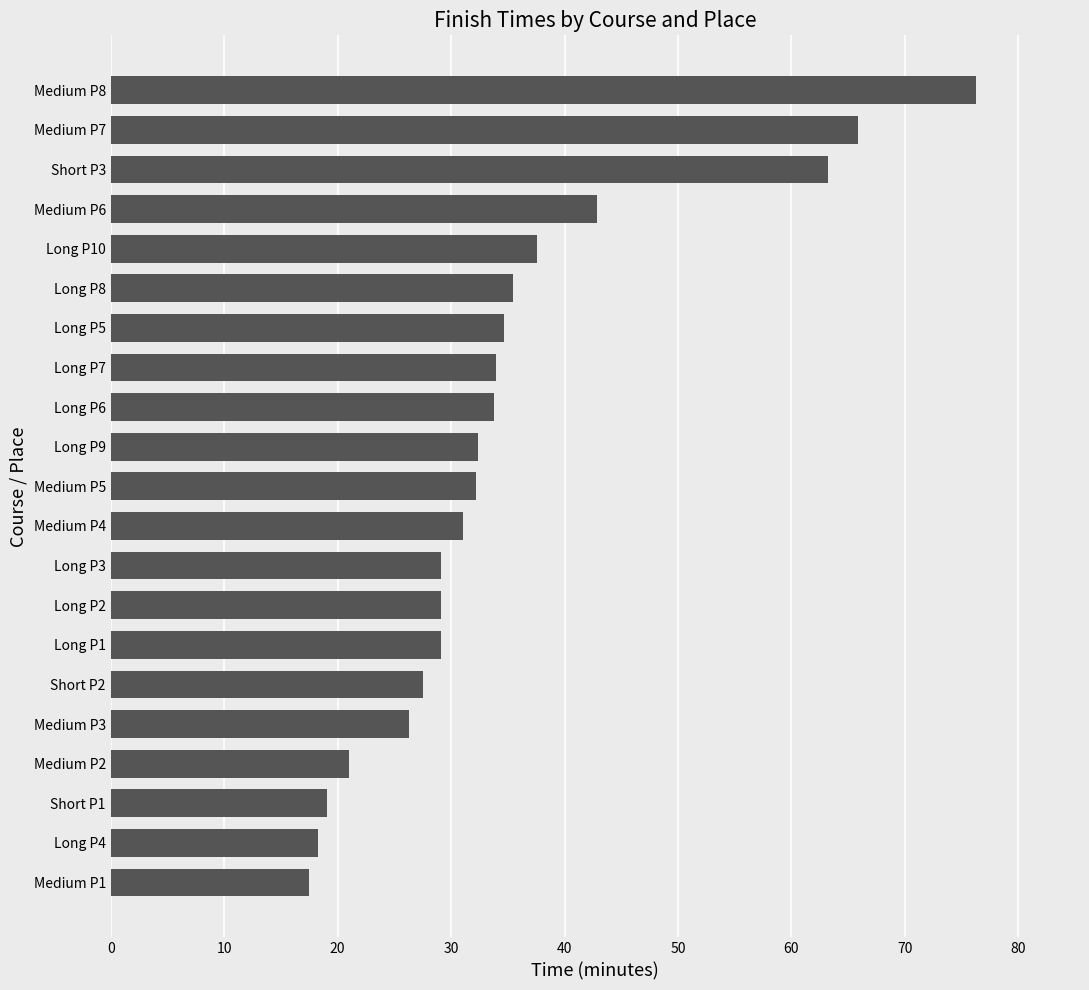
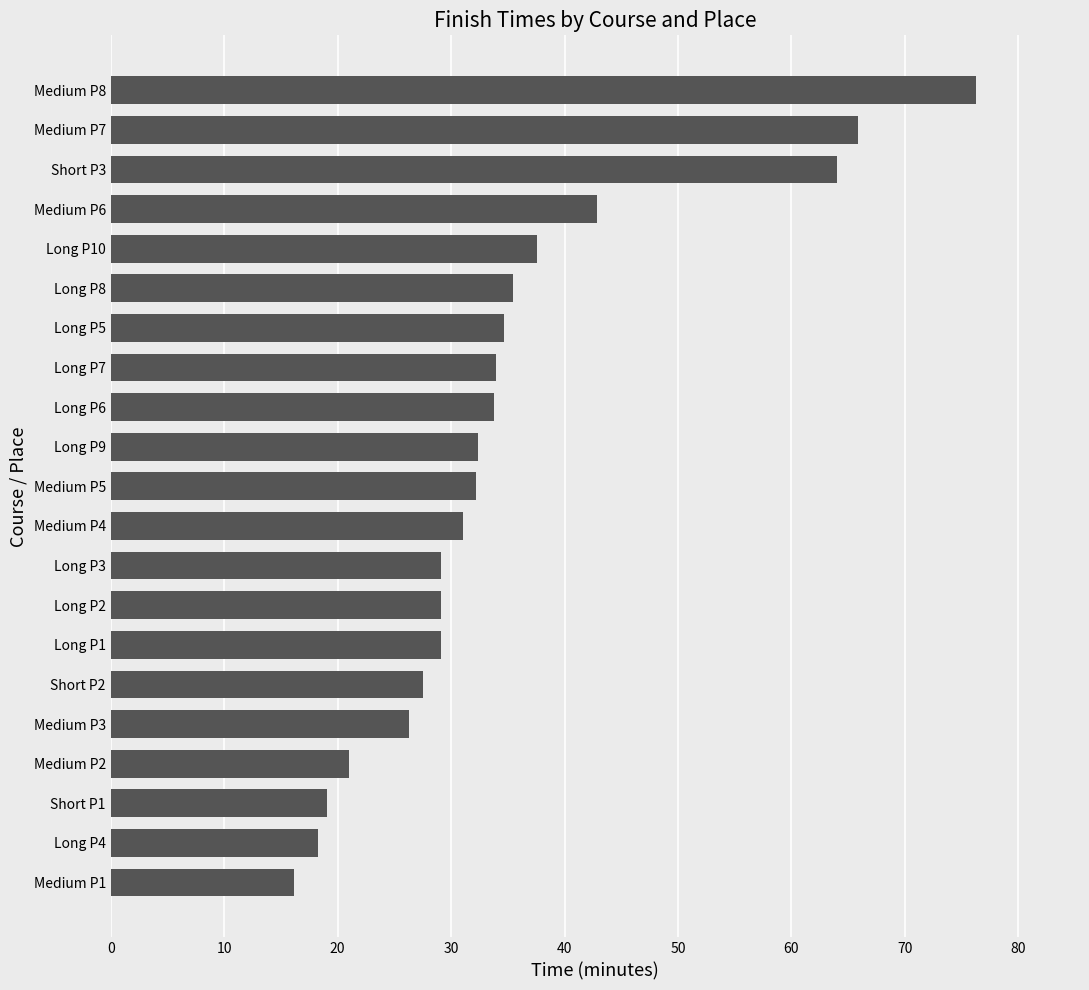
  {
    "Medium P8": 76.3,
    "Medium P7": 65.9,
-   "Short P3": 63.2,
+   "Short P3": 64.0,
    "Medium P6": 42.9,
    "Long P10": 37.6,
    "Long P8": 35.4,
    "Long P5": 34.6,
    "Long P7": 34.0,
    "Long P6": 33.8,
    "Long P9": 32.4,
    "Medium P5": 32.2,
    "Medium P4": 31.0,
    "Long P3": 29.1,
    "Long P2": 29.1,
    "Long P1": 29.1,
    "Short P2": 27.6,
    "Medium P3": 26.3,
    "Medium P2": 21.0,
    "Short P1": 19.1,
    "Long P4": 18.3,
-   "Medium P1": 17.5
+   "Medium P1": 16.2
  }
